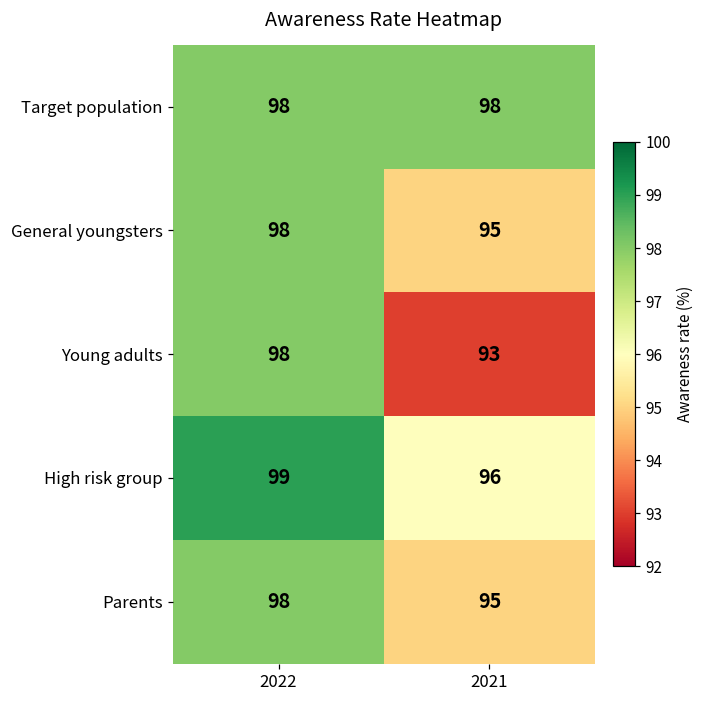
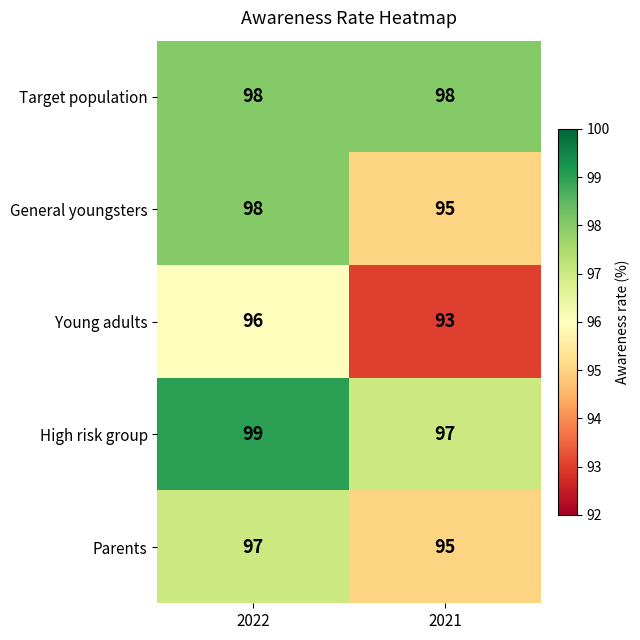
  {
    "Target population": {
      "2022": 98,
      "2021": 98
    },
    "General youngsters": {
      "2022": 98,
      "2021": 95
    },
    "Young adults": {
-     "2022": 98,
+     "2022": 96,
      "2021": 93
    },
    "High risk group": {
      "2022": 99,
-     "2021": 96
+     "2021": 97
    },
    "Parents": {
-     "2022": 98,
+     "2022": 97,
      "2021": 95
    }
  }
